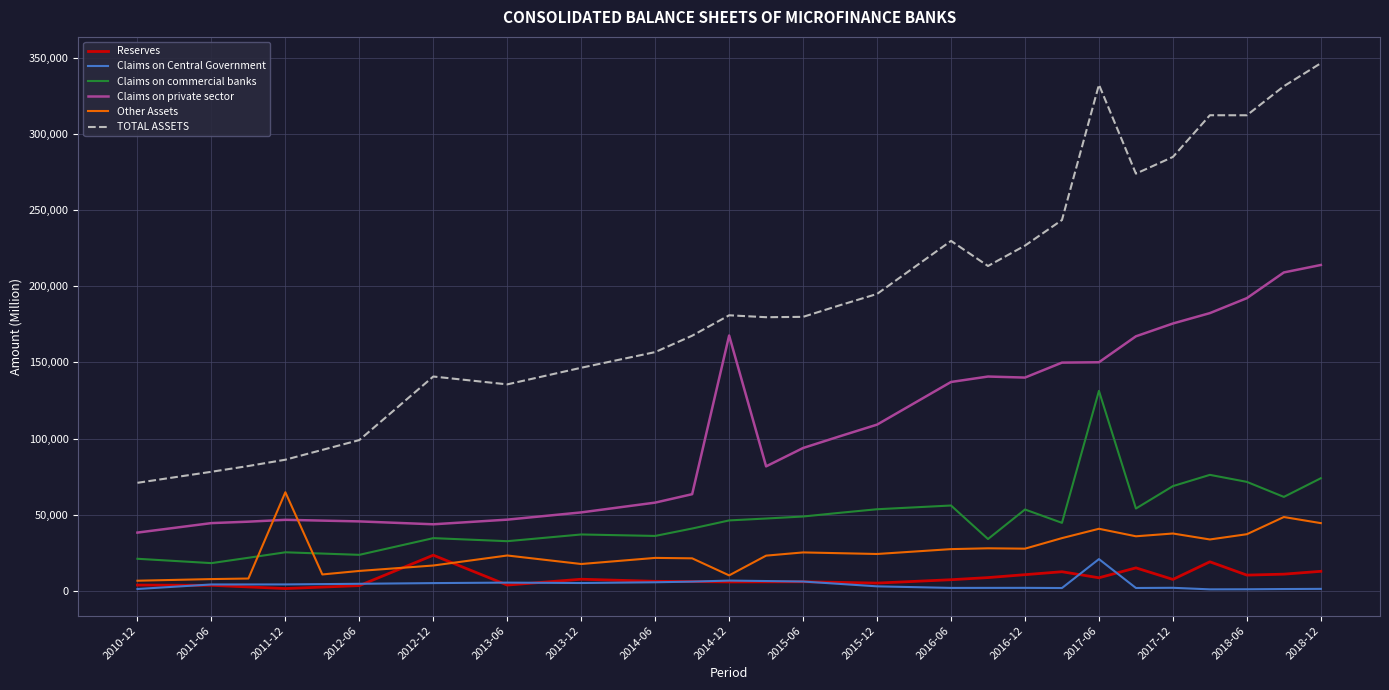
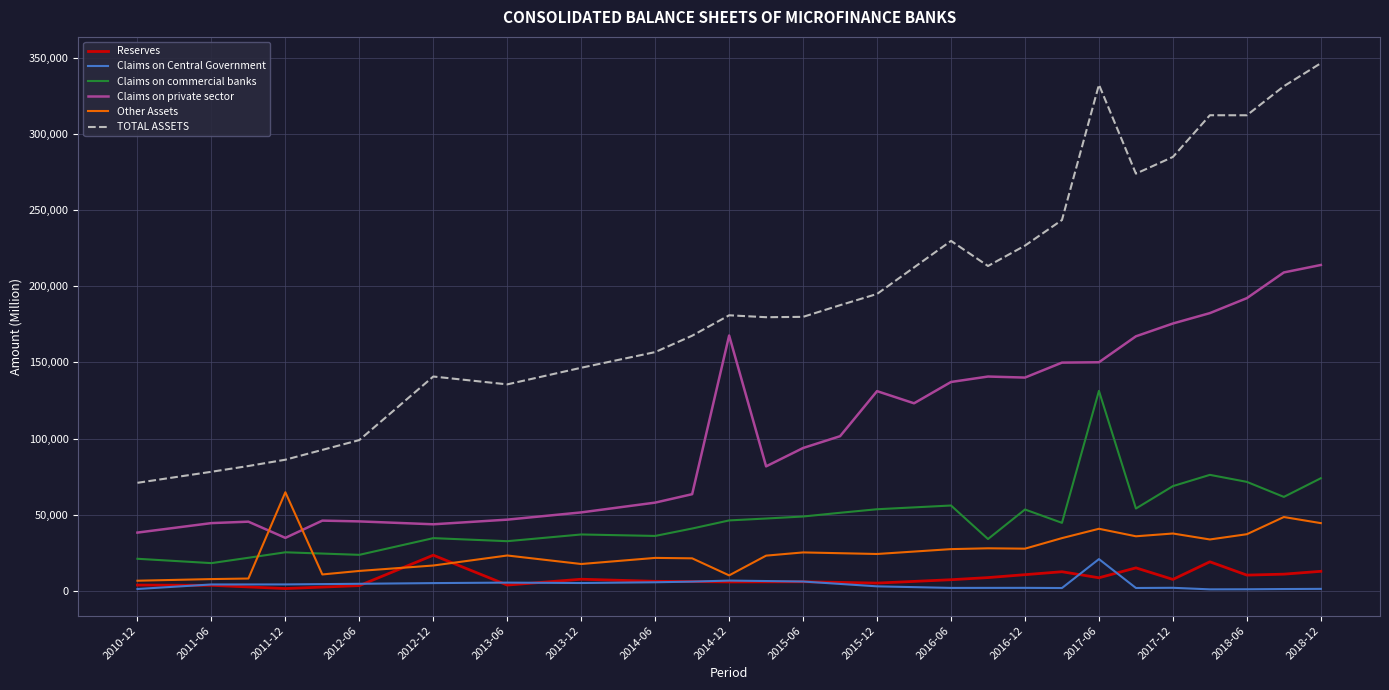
  {
    "Reserves": {
      "2010-12": "4,000",
      "2011-12": "2,000",
      "2012-12": "23,000",
      "2013-12": "8,000",
      "2015-12": "5,000",
      "2016-06": "7,000",
      "2016-12": "11,000",
      "2017-06": "9,000",
      "2017-12": "8,000",
      "2018-06": "10,000",
      "2018-12": "13,000"
    },
    "Claims on Central Government": {
      "2010-12": "1,000",
      "2011-12": "4,000",
      "2012-12": "5,000",
      "2013-12": "5,000",
      "2015-12": "3,000",
      "2016-06": "2,000",
      "2016-12": "2,000",
      "2017-06": "21,000",
      "2017-12": "2,000",
      "2018-06": "1,000",
      "2018-12": "1,000"
    },
    "Claims on commercial banks": {
      "2010-12": "21,000",
      "2011-06": "18,000",
      "2011-12": "25,000",
      "2012-06": "24,000",
      "2012-12": "35,000",
      "2013-06": "33,000",
      "2013-12": "37,000",
      "2014-06": "36,000",
      "2014-12": "46,000",
      "2015-06": "49,000",
      "2015-12": "54,000",
      "2016-06": "56,000",
      "2016-12": "53,000",
      "2017-06": "131,000",
      "2017-12": "69,000",
      "2018-06": "72,000",
      "2018-12": "74,000"
    },
    "Claims on private sector": {
      "2010-12": "38,000",
      "2011-06": "44,000",
-     "2011-12": "47,000",
+     "2011-12": "35,000",
      "2012-06": "46,000",
      "2012-12": "44,000",
      "2013-06": "47,000",
      "2013-12": "51,000",
      "2014-06": "58,000",
      "2014-12": "168,000",
      "2015-06": "94,000",
-     "2015-12": "109,000",
+     "2015-12": "131,000",
      "2016-06": "137,000",
      "2016-12": "140,000",
      "2017-06": "150,000",
      "2017-12": "176,000",
      "2018-06": "192,000",
      "2018-12": "214,000"
    },
    "Other Assets": {
      "2010-12": "7,000",
      "2011-06": "8,000",
      "2011-12": "65,000",
      "2012-06": "13,000",
      "2012-12": "17,000",
      "2013-06": "23,000",
      "2013-12": "18,000",
      "2014-06": "22,000",
      "2014-12": "10,000",
      "2015-06": "25,000",
      "2015-12": "24,000",
      "2016-06": "27,000",
      "2016-12": "28,000",
      "2017-06": "41,000",
      "2017-12": "38,000",
      "2018-06": "37,000",
      "2018-12": "44,000"
    },
    "TOTAL ASSETS": {
      "2010-12": "71,000",
      "2011-06": "78,000",
      "2011-12": "86,000",
      "2012-06": "99,000",
      "2012-12": "141,000",
      "2013-06": "136,000",
      "2013-12": "146,000",
      "2014-06": "157,000",
      "2014-12": "181,000",
      "2015-06": "180,000",
      "2015-12": "195,000",
      "2016-06": "230,000",
      "2016-12": "227,000",
      "2017-06": "332,000",
      "2017-12": "285,000",
      "2018-06": "312,000",
      "2018-12": "346,000"
    }
  }
